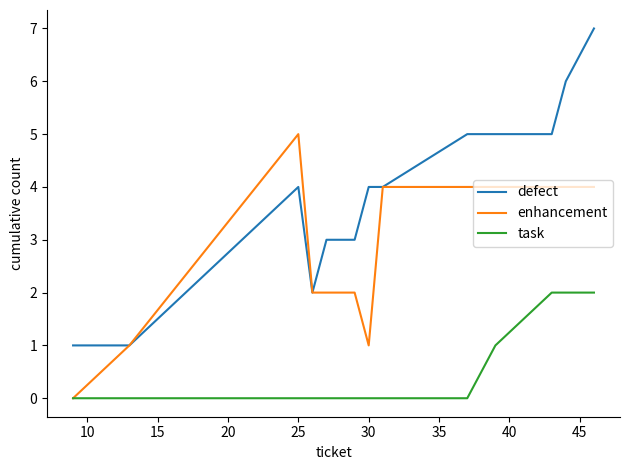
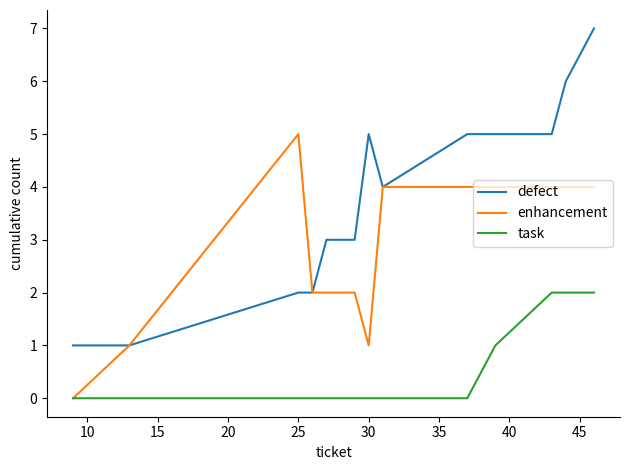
  {
    "defect": {
-     "25": 4,
-     "30": 4
+     "25": 2,
+     "30": 5
    },
    "enhancement": {
      "25": 5,
      "30": 1
    },
    "task": {
      "25": 0,
      "30": 0
    }
  }
